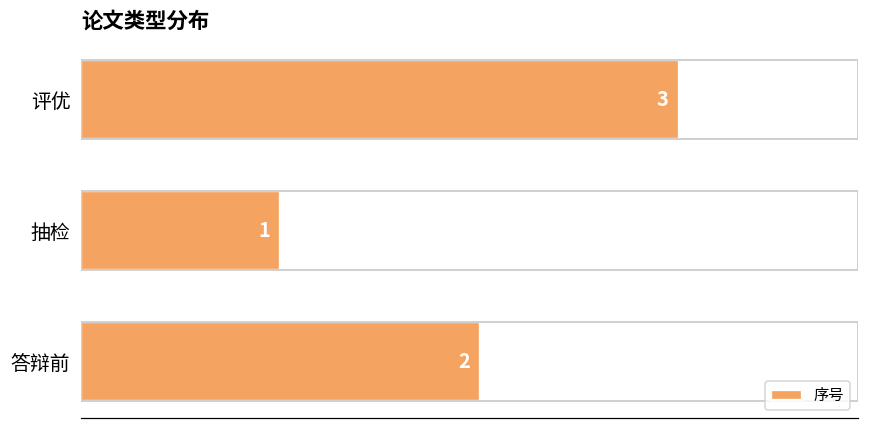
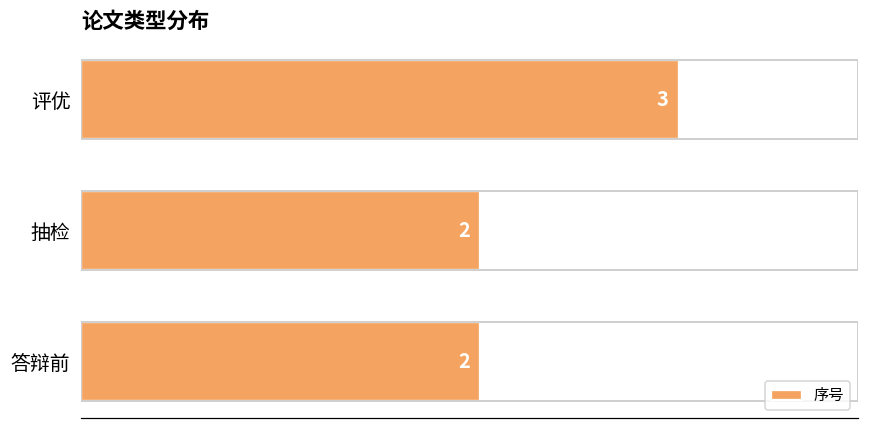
  {
    "评优": 3,
-   "抽检": 1,
+   "抽检": 2,
    "答辩前": 2
  }
